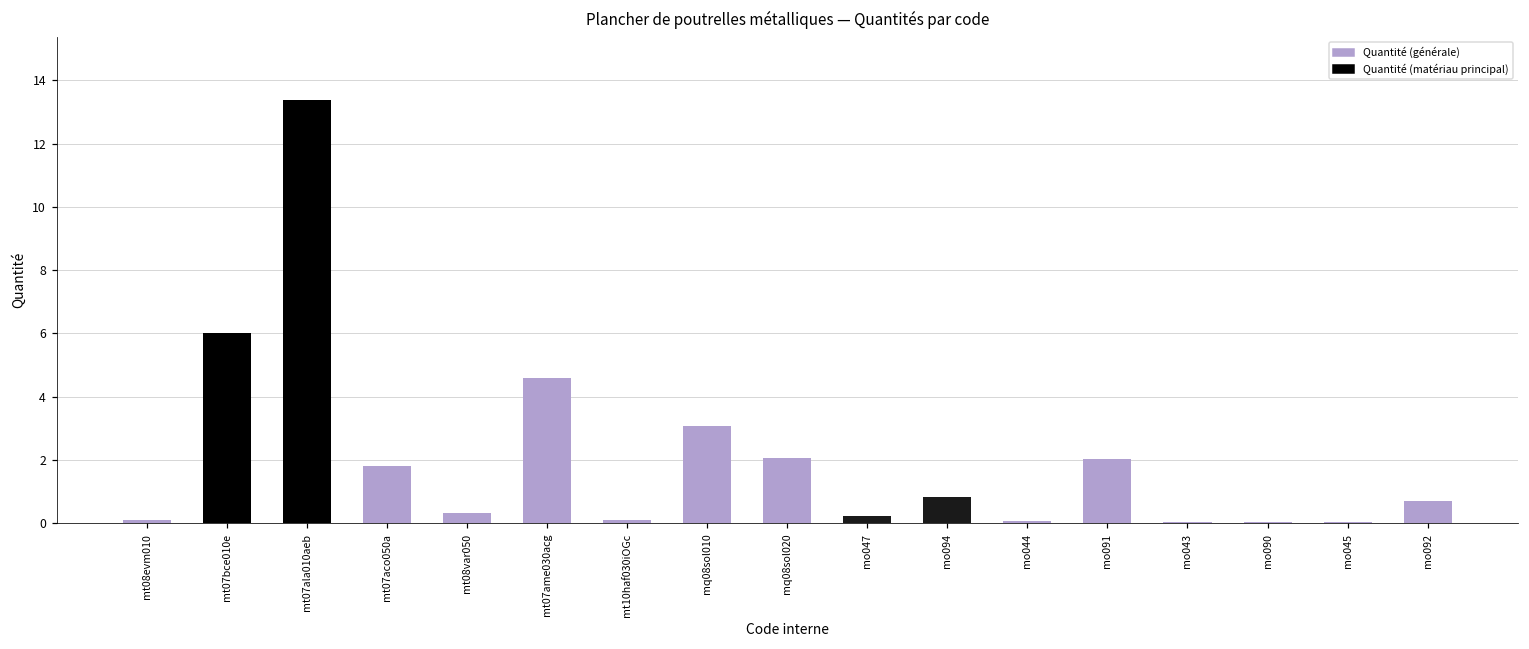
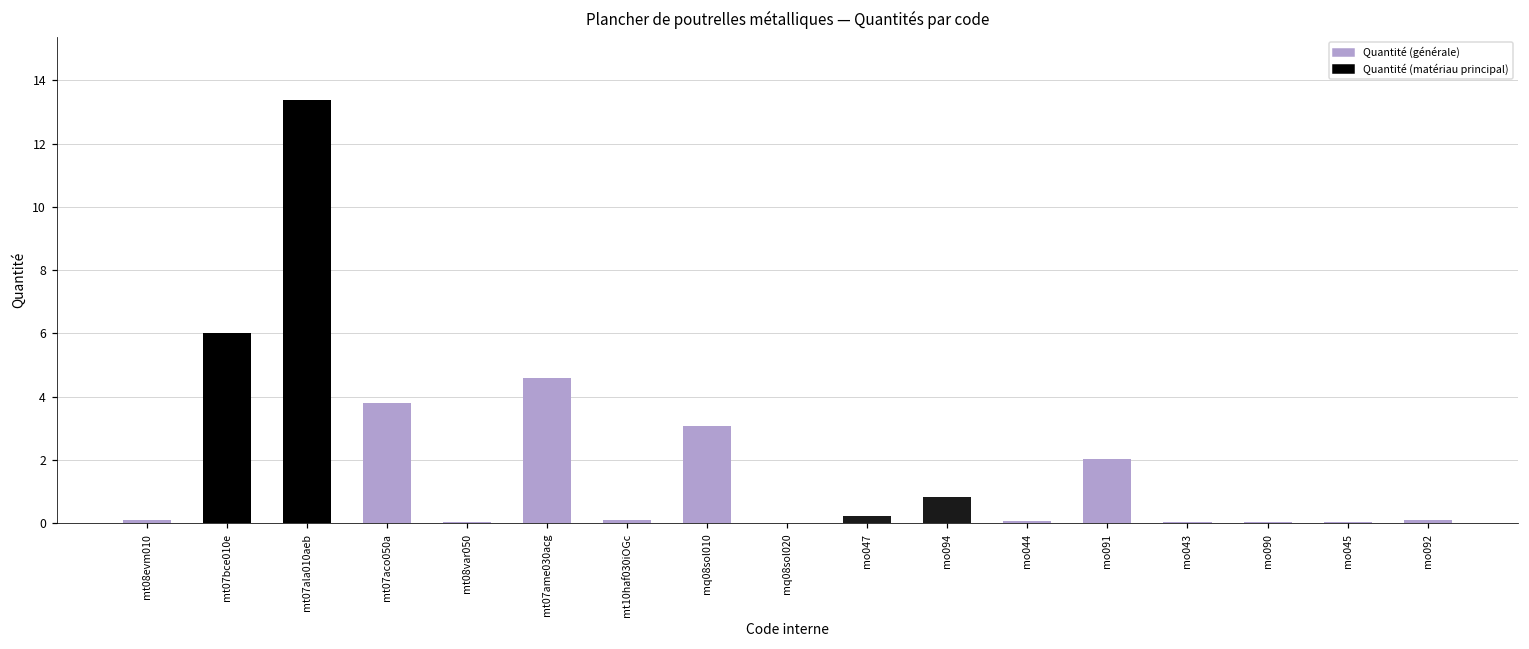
  {
    "mt08evm010": 0.1,
    "mt07bce010e": 6.0,
    "mt07ala010aeb": 13.4,
-   "mt07aco050a": 1.8,
-   "mt08var050": 0.3,
+   "mt07aco050a": 3.8,
+   "mt08var050": 0.0,
    "mt07ame030acg": 4.6,
    "mq08sol010": 3.1,
-   "mq08sol020": 2.0,
+   "mq08sol020": 0.0,
    "mo047": 0.2,
    "mo094": 0.8,
    "mo091": 2.0,
-   "mo092": 0.7
+   "mo092": 0.1
  }
